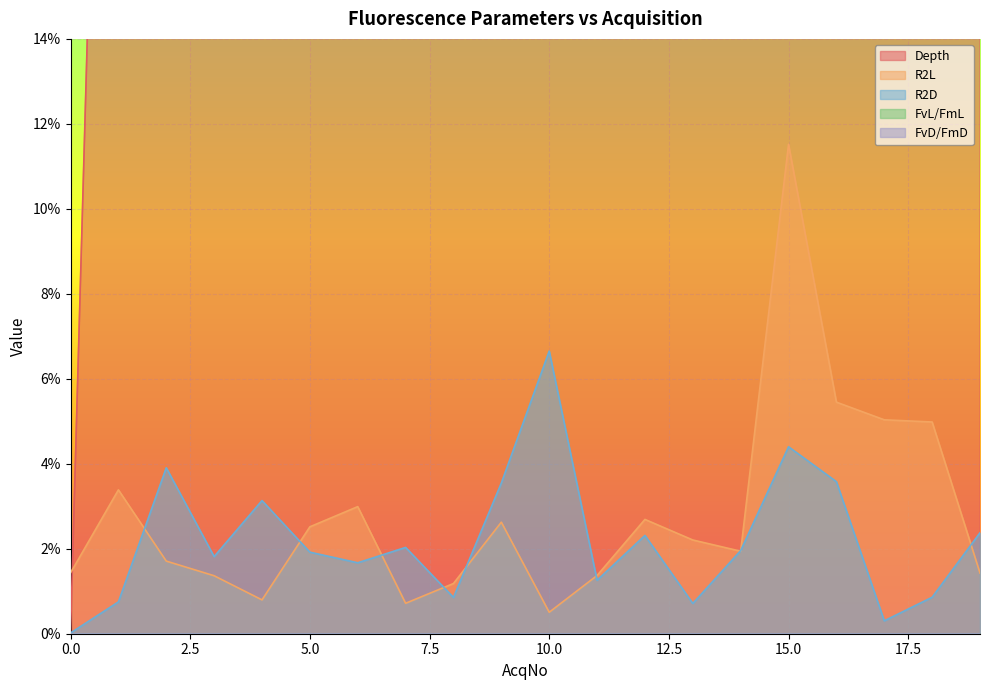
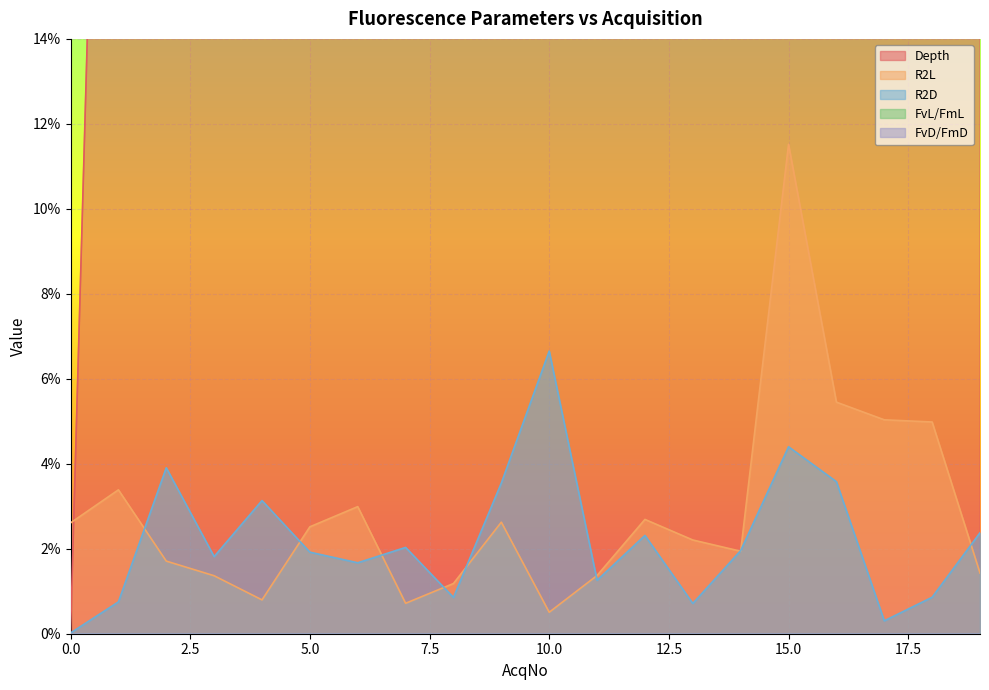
  {
    "R2L": {
-     "0.0": "1.4%",
+     "0.0": "2.6%",
      "5.0": "2.5%",
      "10.0": "0.5%",
      "15.0": "11.5%"
    }
  }
